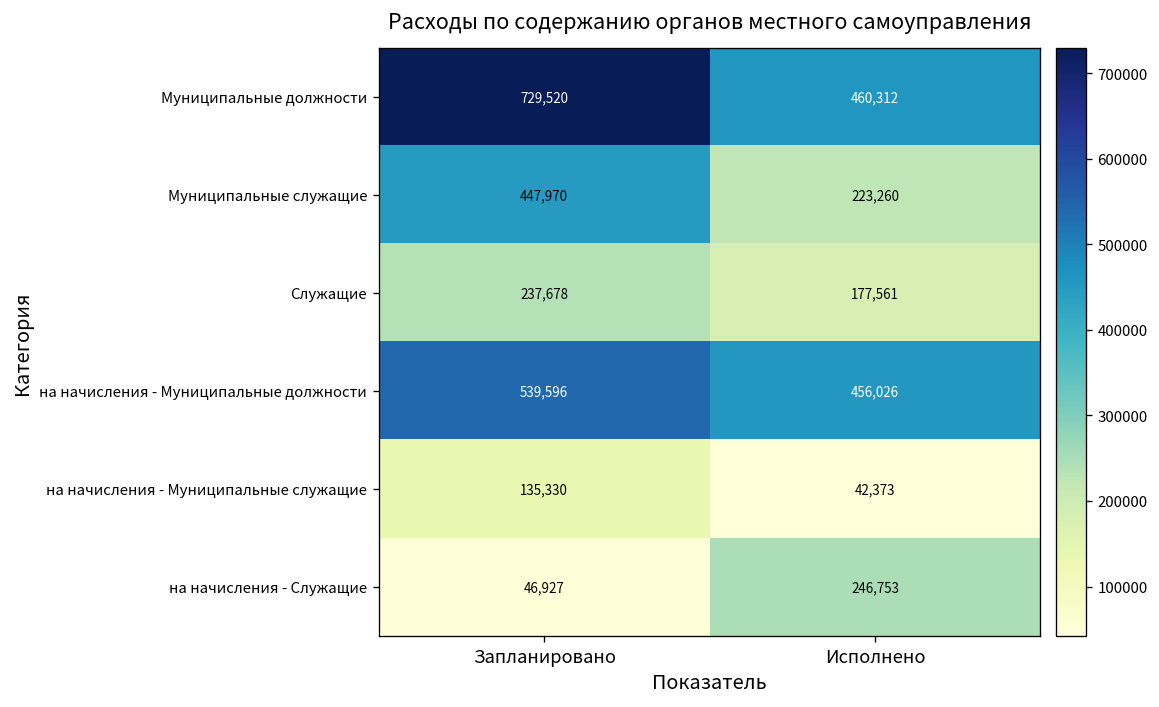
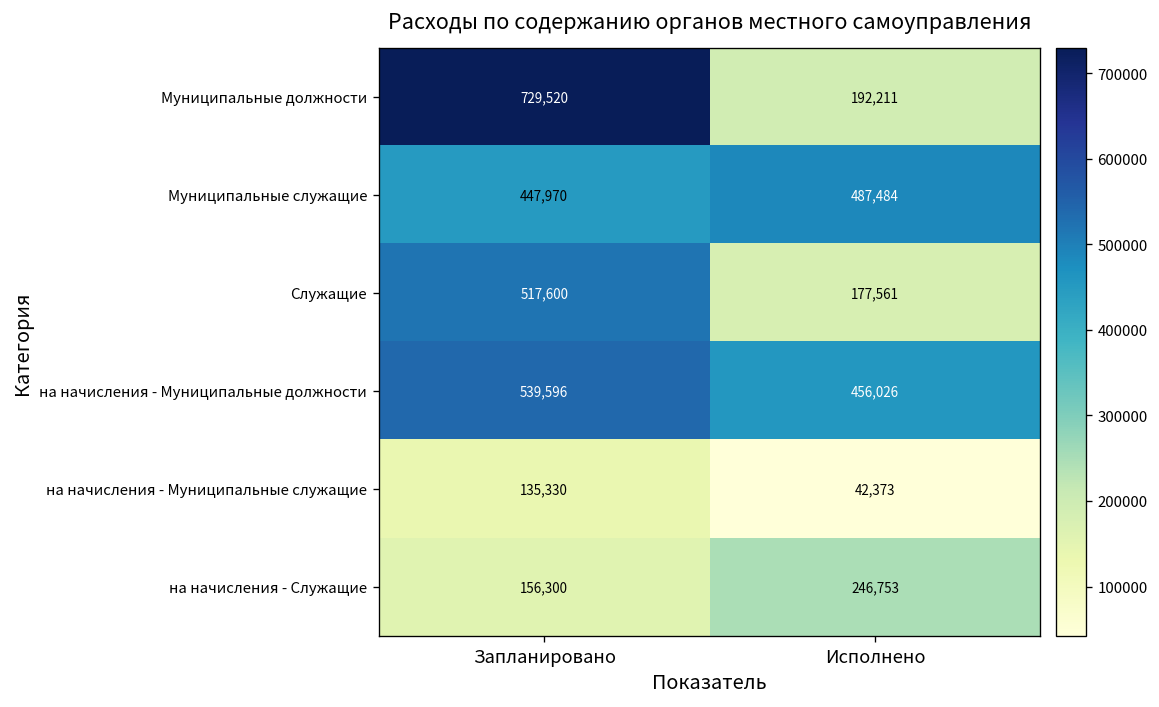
  {
    "Муниципальные должности": {
      "Запланировано": "729,520",
-     "Исполнено": "460,312"
+     "Исполнено": "192,211"
    },
    "Муниципальные служащие": {
      "Запланировано": "447,970",
-     "Исполнено": "223,260"
+     "Исполнено": "487,484"
    },
    "Служащие": {
-     "Запланировано": "237,678",
+     "Запланировано": "517,600",
      "Исполнено": "177,561"
    },
    "на начисления - Муниципальные должности": {
      "Запланировано": "539,596",
      "Исполнено": "456,026"
    },
    "на начисления - Муниципальные служащие": {
      "Запланировано": "135,330",
      "Исполнено": "42,373"
    },
    "на начисления - Служащие": {
-     "Запланировано": "46,927",
+     "Запланировано": "156,300",
      "Исполнено": "246,753"
    }
  }
